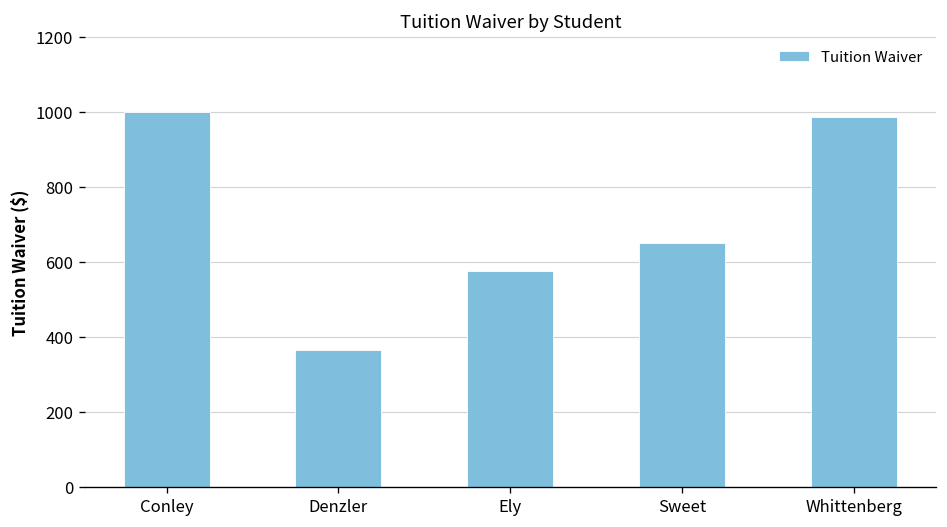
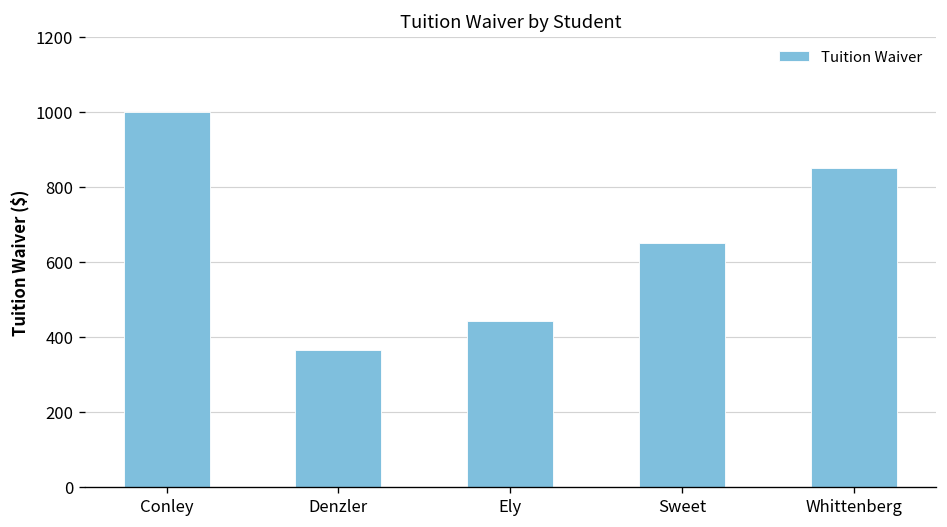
  {
    "Conley": 1000,
    "Denzler": 360,
-   "Ely": 580,
+   "Ely": 440,
    "Sweet": 650,
-   "Whittenberg": 990
+   "Whittenberg": 850
  }
